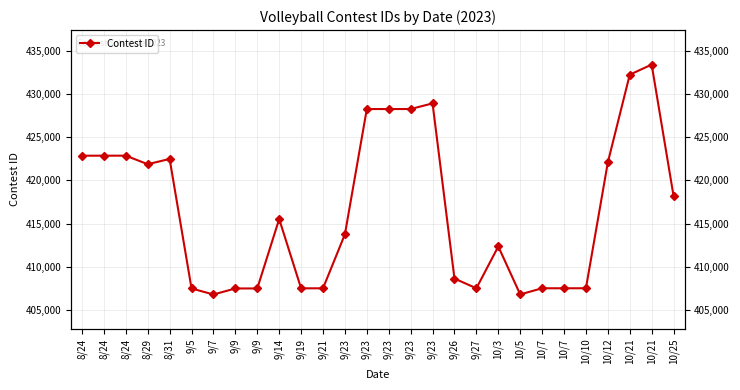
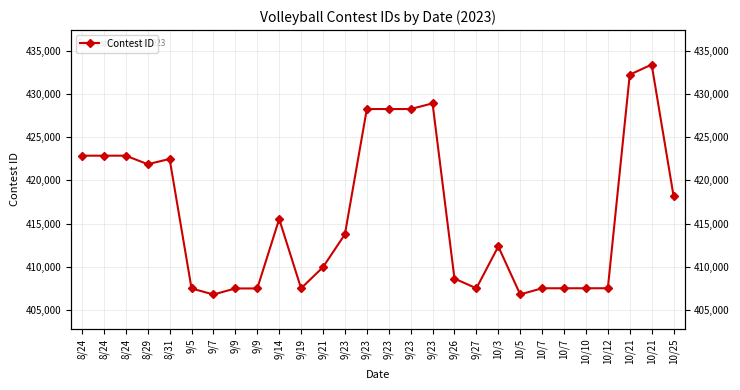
  {
    "8/29": "422,000",
    "8/31": "422,000",
    "9/5": "407,000",
    "9/7": "407,000",
    "9/14": "416,000",
    "9/19": "407,000",
-   "9/21": "407,000",
+   "9/21": "410,000",
    "9/26": "409,000",
    "9/27": "407,000",
    "10/3": "412,000",
    "10/5": "407,000",
    "10/10": "407,000",
-   "10/12": "422,000",
+   "10/12": "407,000",
    "10/25": "418,000"
  }
